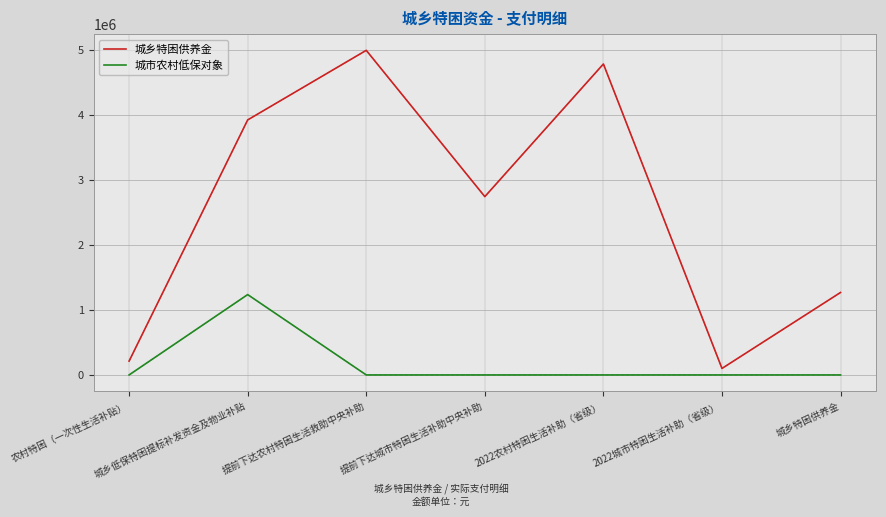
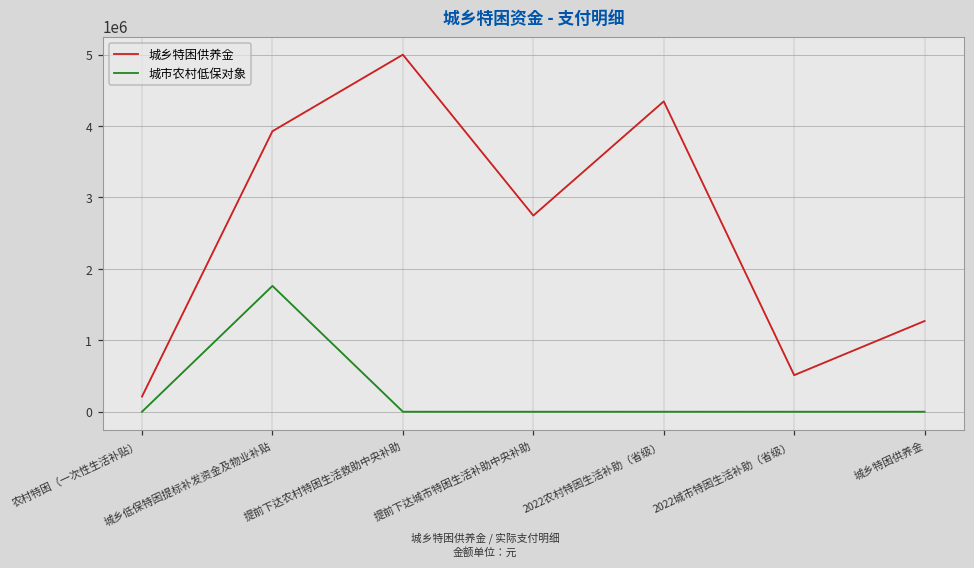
  {
    "城乡特困供养金": {
      "农村特困（一次性生活补贴）": 200000,
      "城乡低保特困提标补发资金及物业补贴": 3900000,
      "提前下达农村特困生活救助中央补助": 5000000,
      "提前下达城市特困生活补助中央补助": 2700000,
-     "2022农村特困生活补助（省级）": 4800000,
-     "2022城市特困生活补助（省级）": 100000,
+     "2022农村特困生活补助（省级）": 4300000,
+     "2022城市特困生活补助（省级）": 500000,
      "城乡特困供养金": 1300000
    },
    "城市农村低保对象": {
      "农村特困（一次性生活补贴）": 0,
-     "城乡低保特困提标补发资金及物业补贴": 1200000,
+     "城乡低保特困提标补发资金及物业补贴": 1800000,
      "提前下达农村特困生活救助中央补助": 0,
      "提前下达城市特困生活补助中央补助": 0,
      "2022农村特困生活补助（省级）": 0,
      "2022城市特困生活补助（省级）": 0,
      "城乡特困供养金": 0
    }
  }
